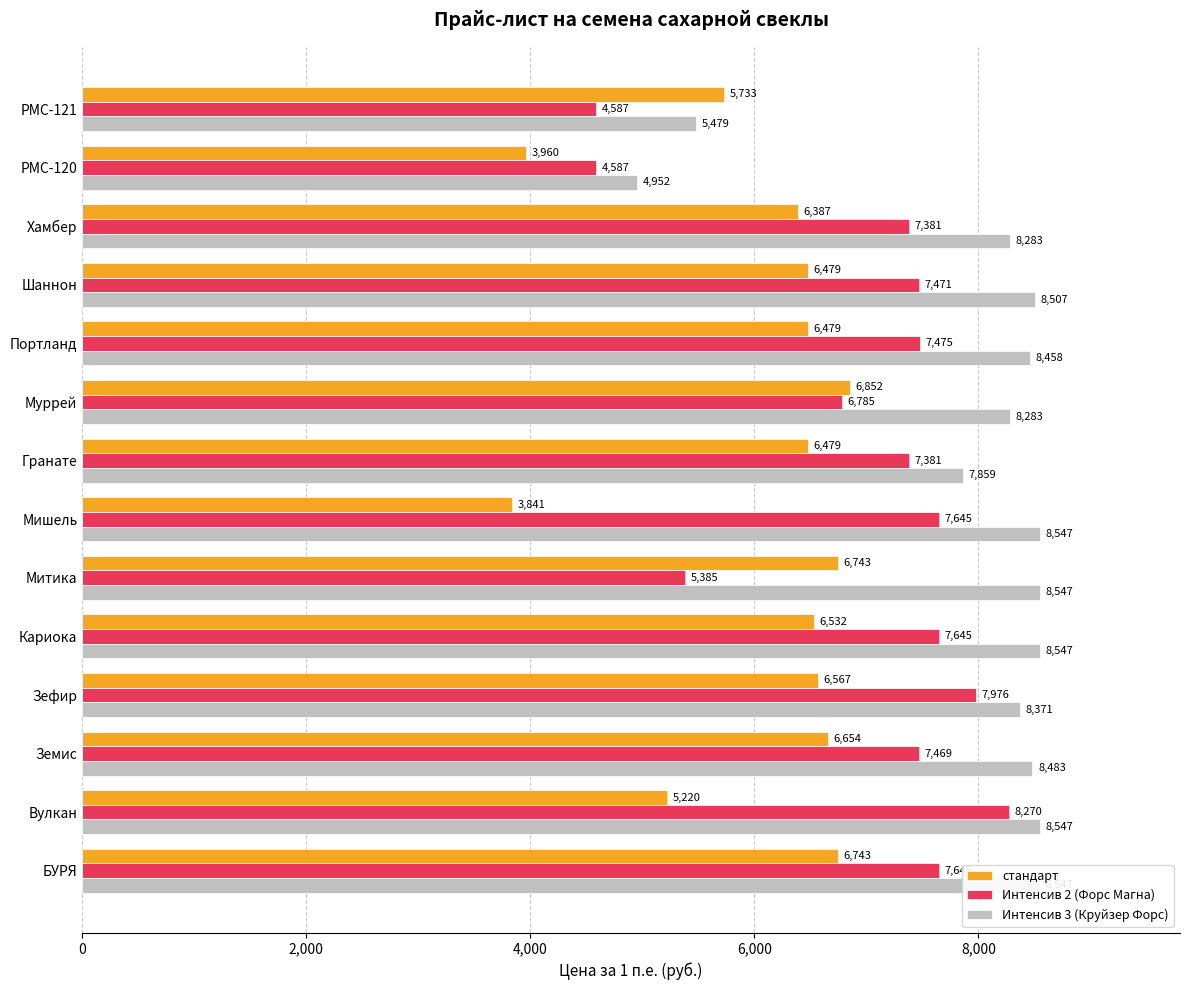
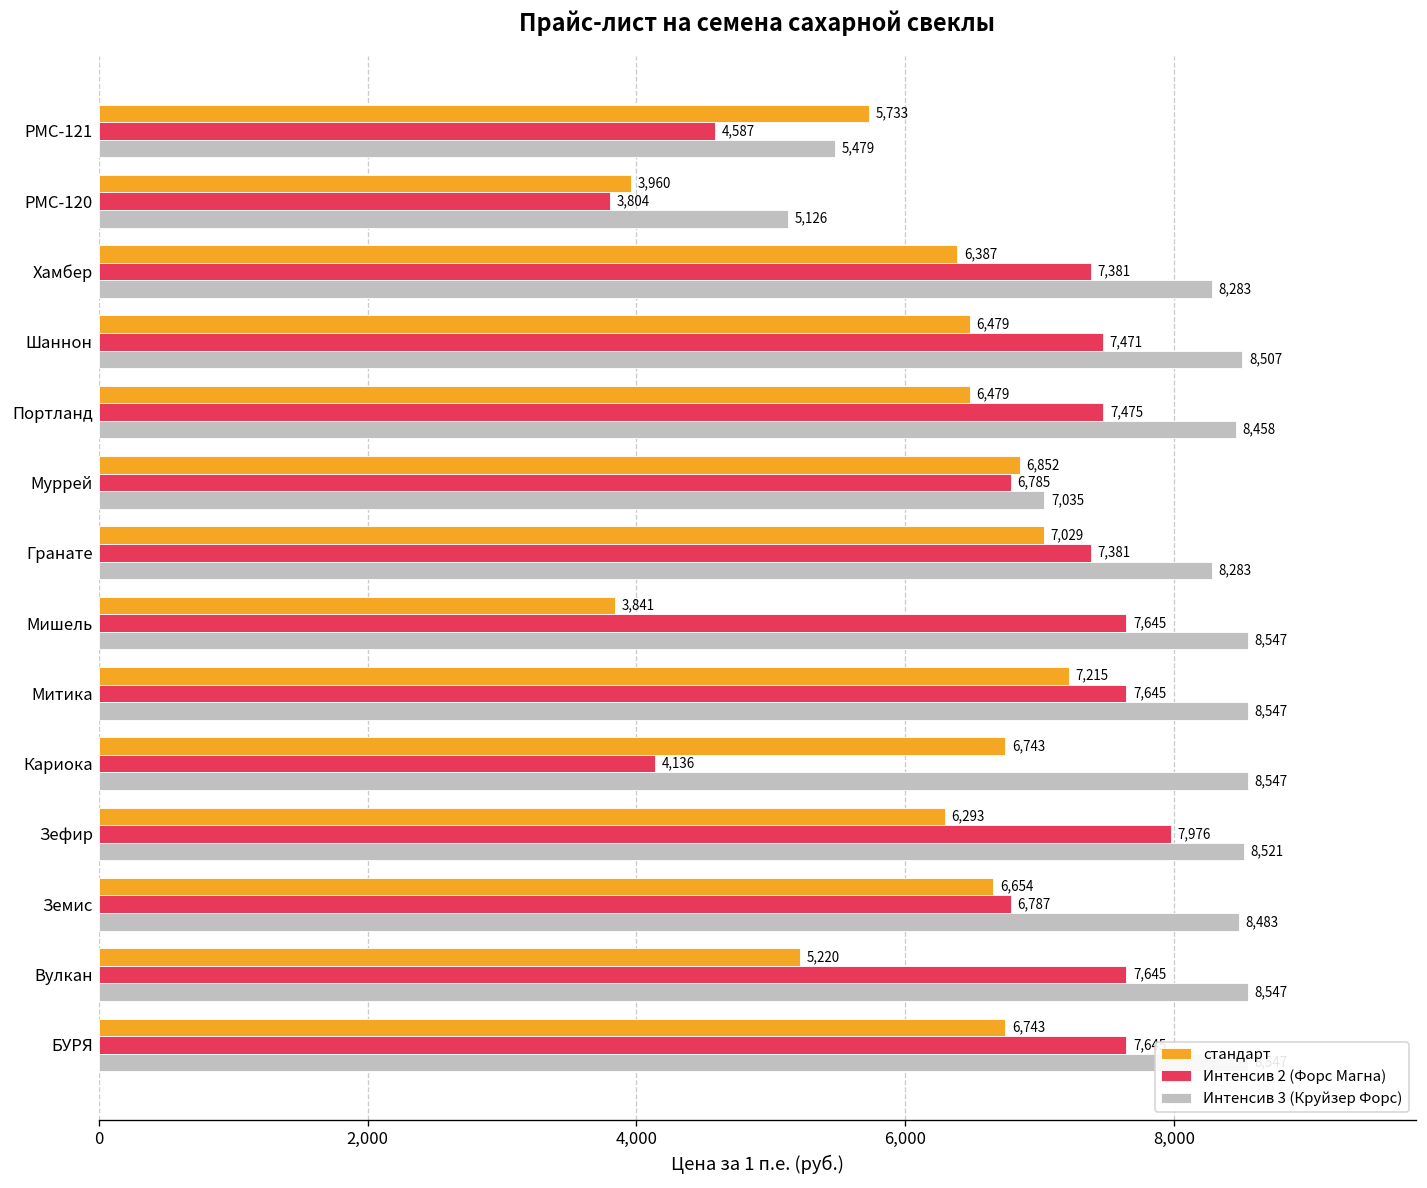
  {
    "стандарт": {
      "РМС-121": "5,733",
      "РМС-120": "3,960",
      "Хамбер": "6,387",
      "Шаннон": "6,479",
      "Портланд": "6,479",
      "Муррей": "6,852",
-     "Гранате": "6,479",
+     "Гранате": "7,029",
      "Мишель": "3,841",
-     "Митика": "6,743",
-     "Кариока": "6,532",
-     "Зефир": "6,567",
+     "Митика": "7,215",
+     "Кариока": "6,743",
+     "Зефир": "6,293",
      "Земис": "6,654",
      "Вулкан": "5,220",
      "БУРЯ": "6,743"
    },
    "Интенсив 2 (Форс Магна)": {
      "РМС-121": "4,587",
-     "РМС-120": "4,587",
+     "РМС-120": "3,804",
      "Хамбер": "7,381",
      "Шаннон": "7,471",
      "Портланд": "7,475",
      "Муррей": "6,785",
      "Гранате": "7,381",
      "Мишель": "7,645",
-     "Митика": "5,385",
-     "Кариока": "7,645",
+     "Митика": "7,645",
+     "Кариока": "4,136",
      "Зефир": "7,976",
-     "Земис": "7,469",
-     "Вулкан": "8,270"
+     "Земис": "6,787",
+     "Вулкан": "7,645"
    },
    "Интенсив 3 (Круйзер Форс)": {
      "РМС-121": "5,479",
-     "РМС-120": "4,952",
+     "РМС-120": "5,126",
      "Хамбер": "8,283",
      "Шаннон": "8,507",
      "Портланд": "8,458",
-     "Муррей": "8,283",
-     "Гранате": "7,859",
+     "Муррей": "7,035",
+     "Гранате": "8,283",
      "Мишель": "8,547",
      "Митика": "8,547",
      "Кариока": "8,547",
-     "Зефир": "8,371",
+     "Зефир": "8,521",
      "Земис": "8,483",
      "Вулкан": "8,547"
    }
  }
